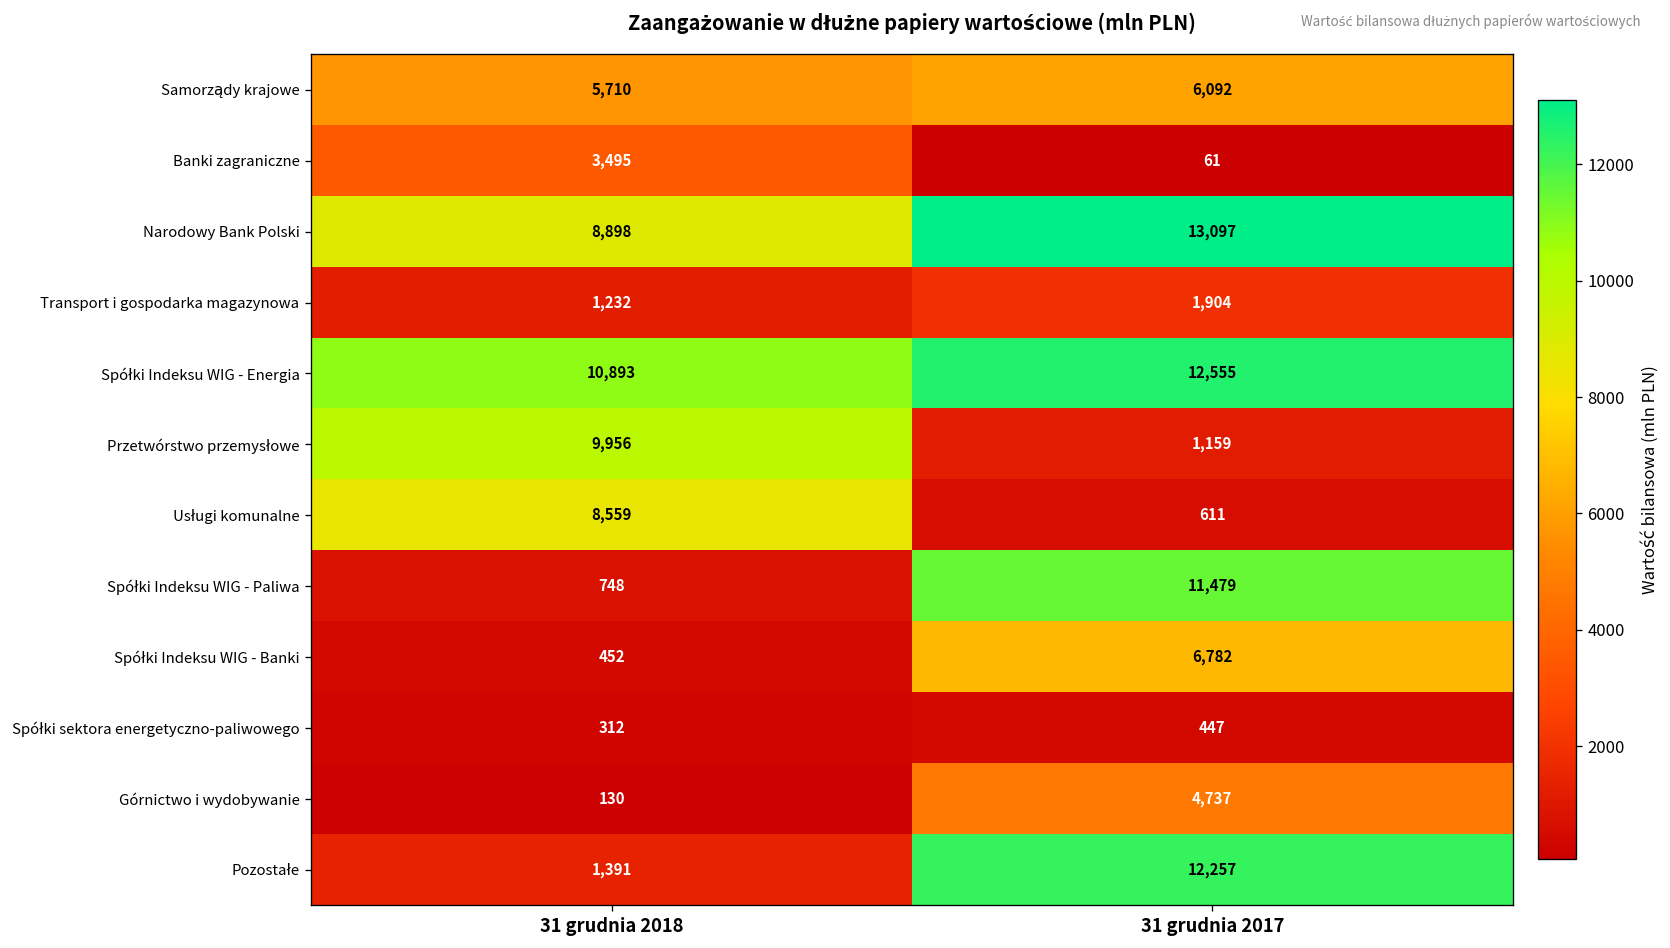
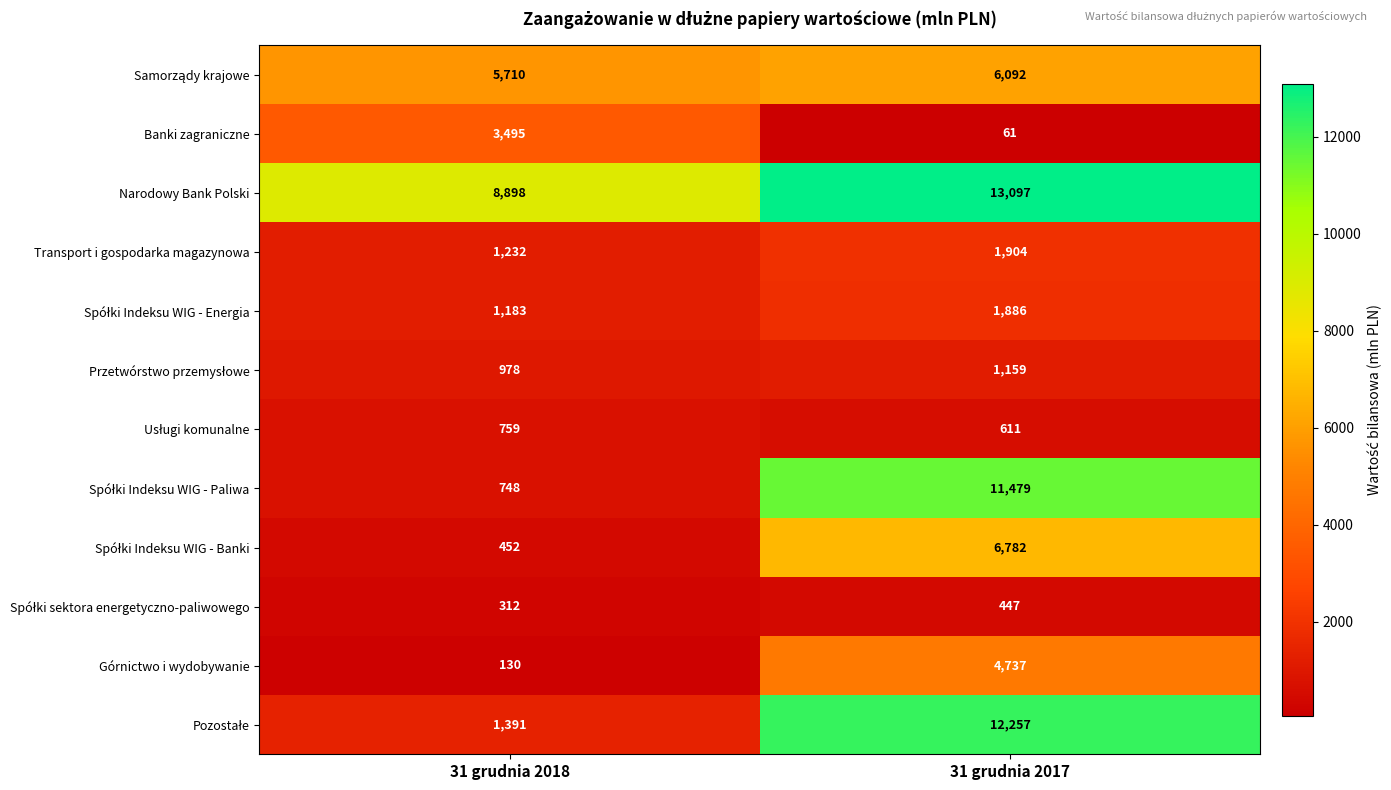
  {
    "Samorządy krajowe": {
      "31 grudnia 2018": "5,710",
      "31 grudnia 2017": "6,092"
    },
    "Banki zagraniczne": {
      "31 grudnia 2018": "3,495",
      "31 grudnia 2017": "61"
    },
    "Narodowy Bank Polski": {
      "31 grudnia 2018": "8,898",
      "31 grudnia 2017": "13,097"
    },
    "Transport i gospodarka magazynowa": {
      "31 grudnia 2018": "1,232",
      "31 grudnia 2017": "1,904"
    },
    "Spółki Indeksu WIG - Energia": {
-     "31 grudnia 2018": "10,893",
-     "31 grudnia 2017": "12,555"
+     "31 grudnia 2018": "1,183",
+     "31 grudnia 2017": "1,886"
    },
    "Przetwórstwo przemysłowe": {
-     "31 grudnia 2018": "9,956",
+     "31 grudnia 2018": "978",
      "31 grudnia 2017": "1,159"
    },
    "Usługi komunalne": {
-     "31 grudnia 2018": "8,559",
+     "31 grudnia 2018": "759",
      "31 grudnia 2017": "611"
    },
    "Spółki Indeksu WIG - Paliwa": {
      "31 grudnia 2018": "748",
      "31 grudnia 2017": "11,479"
    },
    "Spółki Indeksu WIG - Banki": {
      "31 grudnia 2018": "452",
      "31 grudnia 2017": "6,782"
    },
    "Spółki sektora energetyczno-paliwowego": {
      "31 grudnia 2018": "312",
      "31 grudnia 2017": "447"
    },
    "Górnictwo i wydobywanie": {
      "31 grudnia 2018": "130",
      "31 grudnia 2017": "4,737"
    },
    "Pozostałe": {
      "31 grudnia 2018": "1,391",
      "31 grudnia 2017": "12,257"
    }
  }
